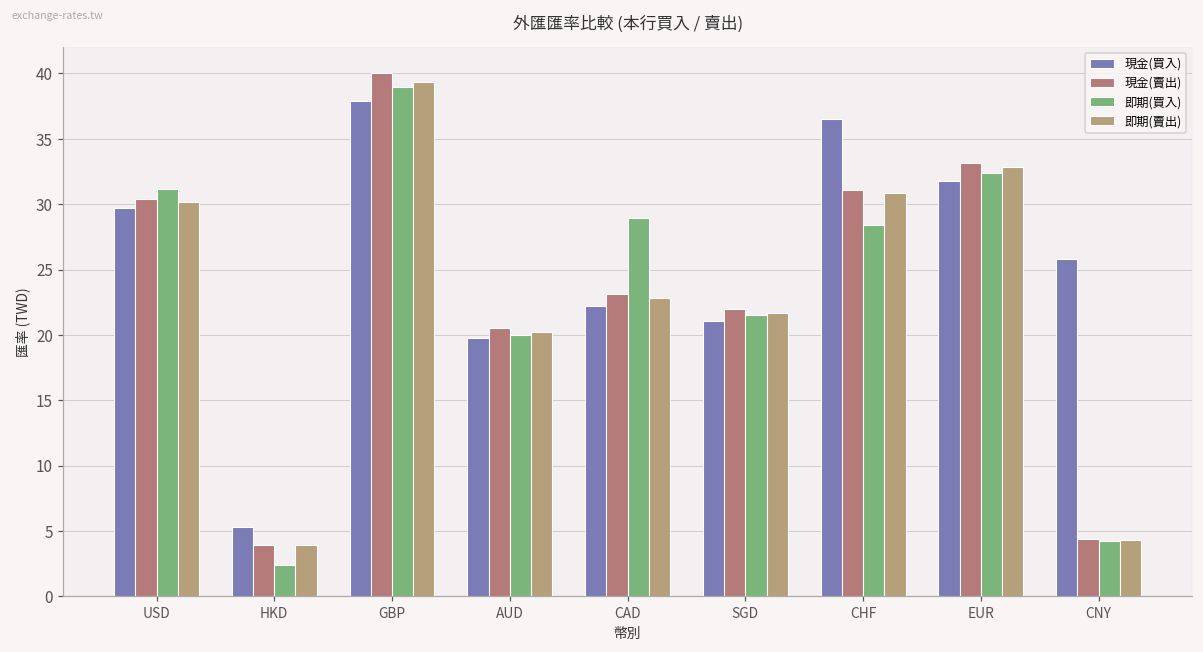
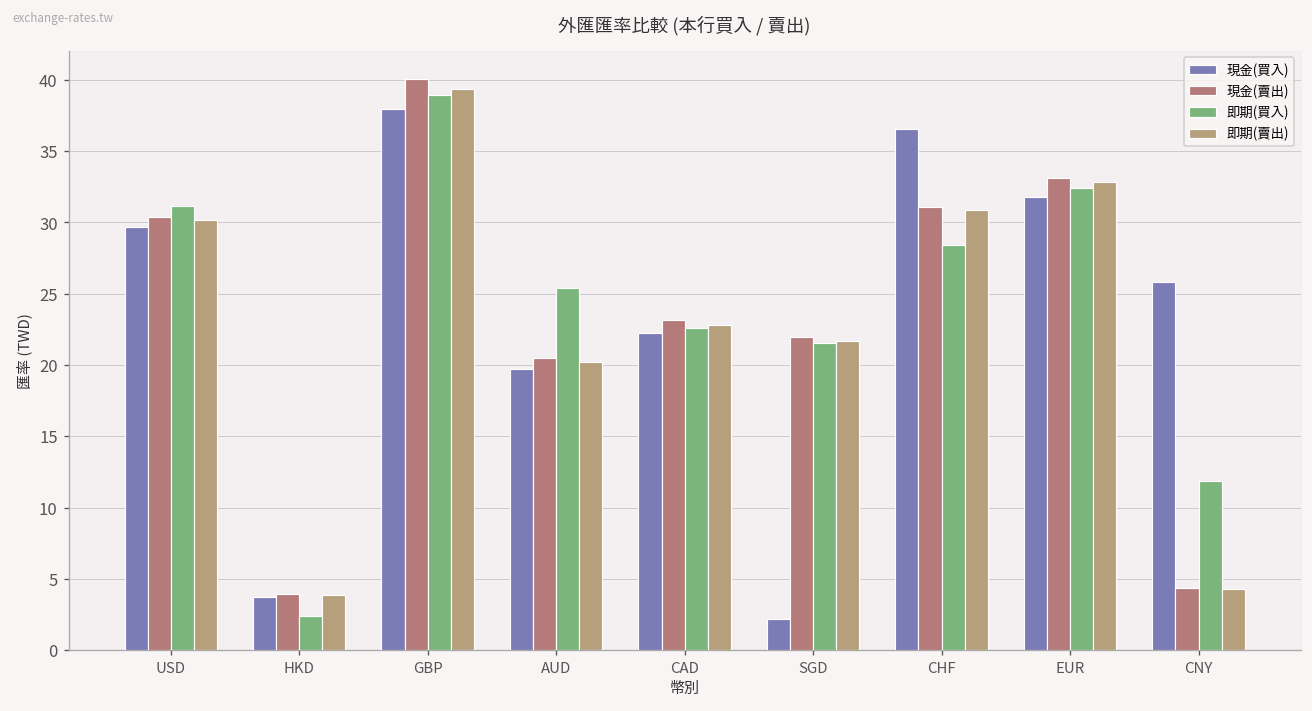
  {
    "現金(買入)": {
      "USD": 29.7,
-     "HKD": 5.3,
+     "HKD": 3.7,
      "GBP": 37.9,
      "AUD": 19.7,
      "CAD": 22.2,
-     "SGD": 21.0,
+     "SGD": 2.2,
      "CHF": 36.5,
      "EUR": 31.8,
      "CNY": 25.8
    },
    "即期(買入)": {
      "USD": 31.2,
      "HKD": 2.4,
      "GBP": 38.9,
-     "AUD": 20.0,
-     "CAD": 29.0,
+     "AUD": 25.4,
+     "CAD": 22.6,
      "SGD": 21.5,
      "CHF": 28.4,
      "EUR": 32.4,
-     "CNY": 4.3
+     "CNY": 11.9
    }
  }
